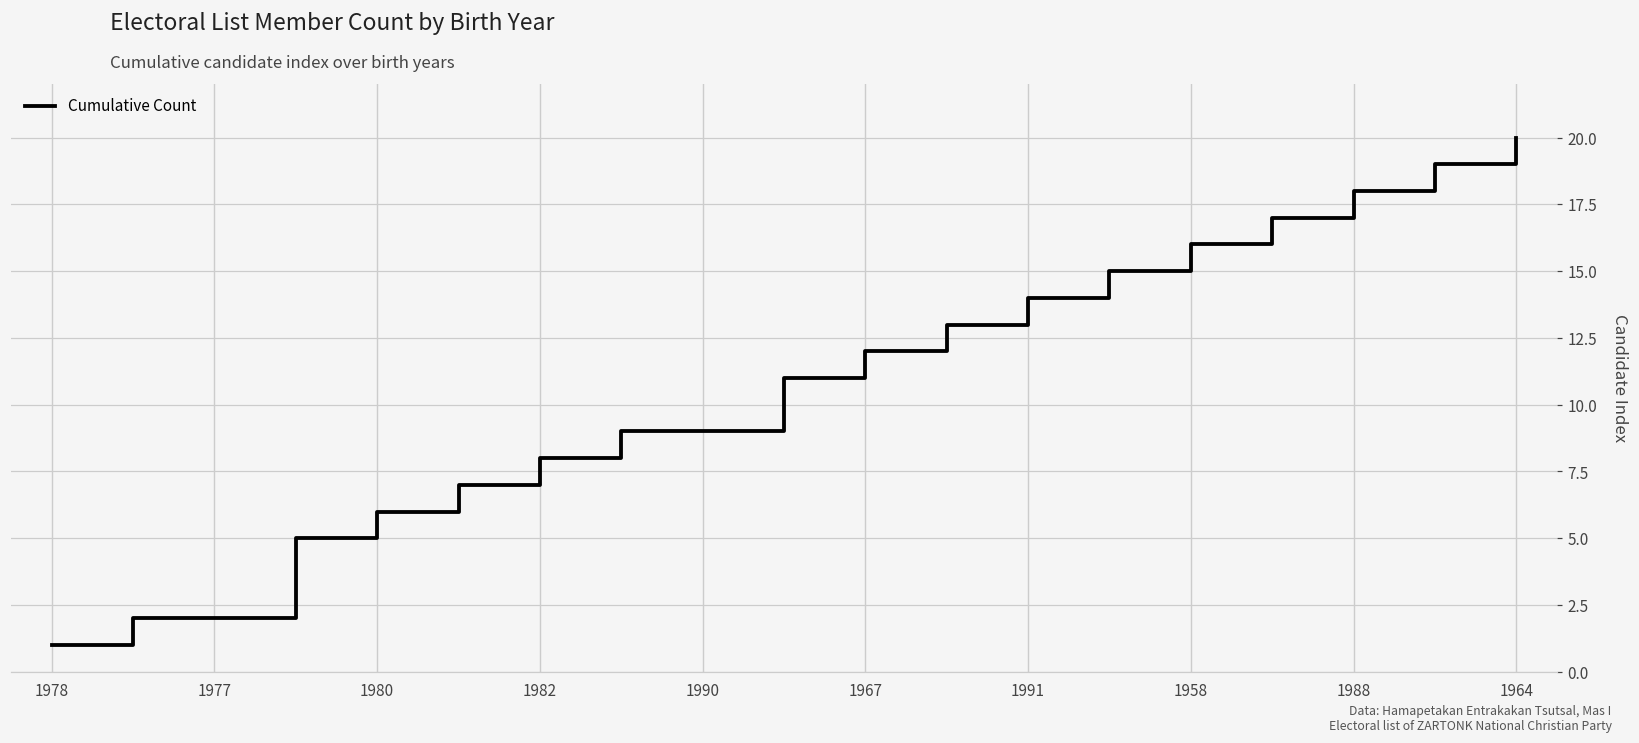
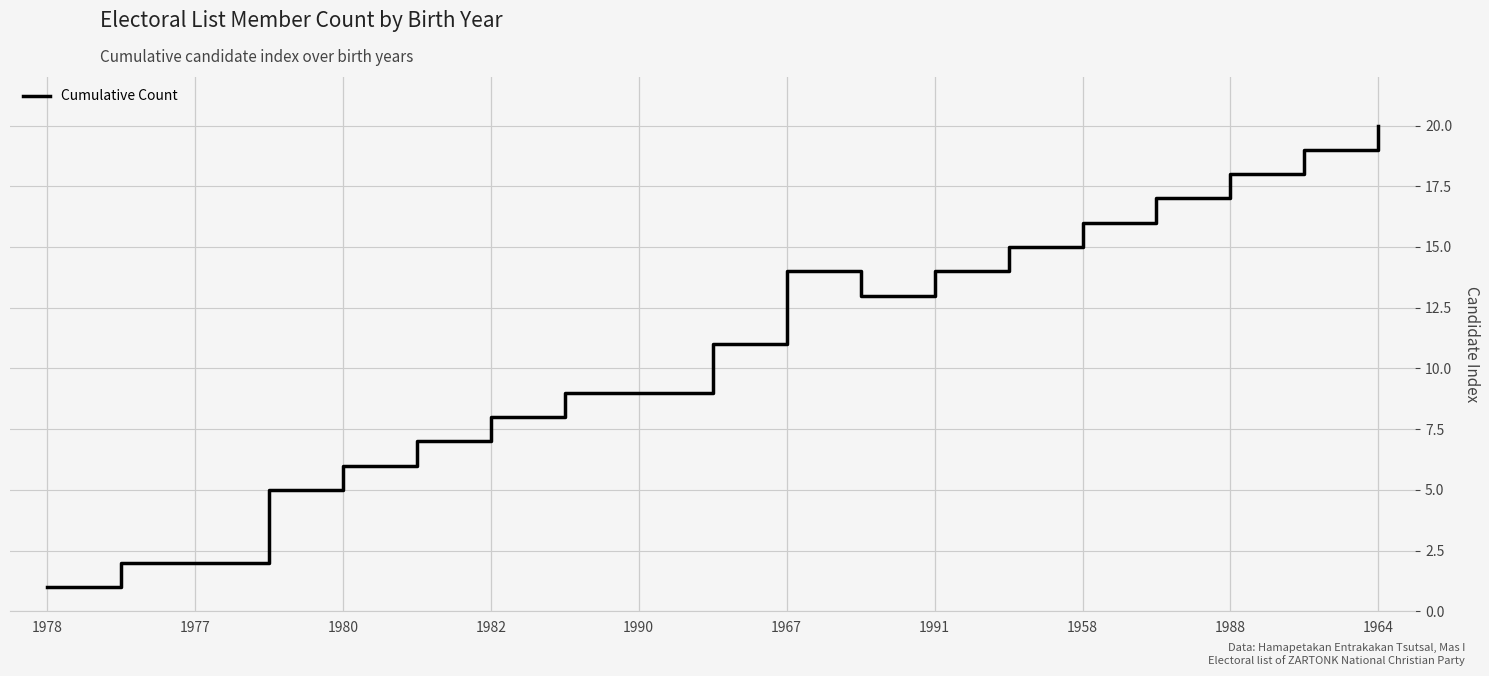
  {
    "1978": 1,
    "1977": 2,
    "1980": 6,
    "1990": 9,
-   "1967": 12,
+   "1967": 14,
    "1958": 16,
    "1964": 20
  }
